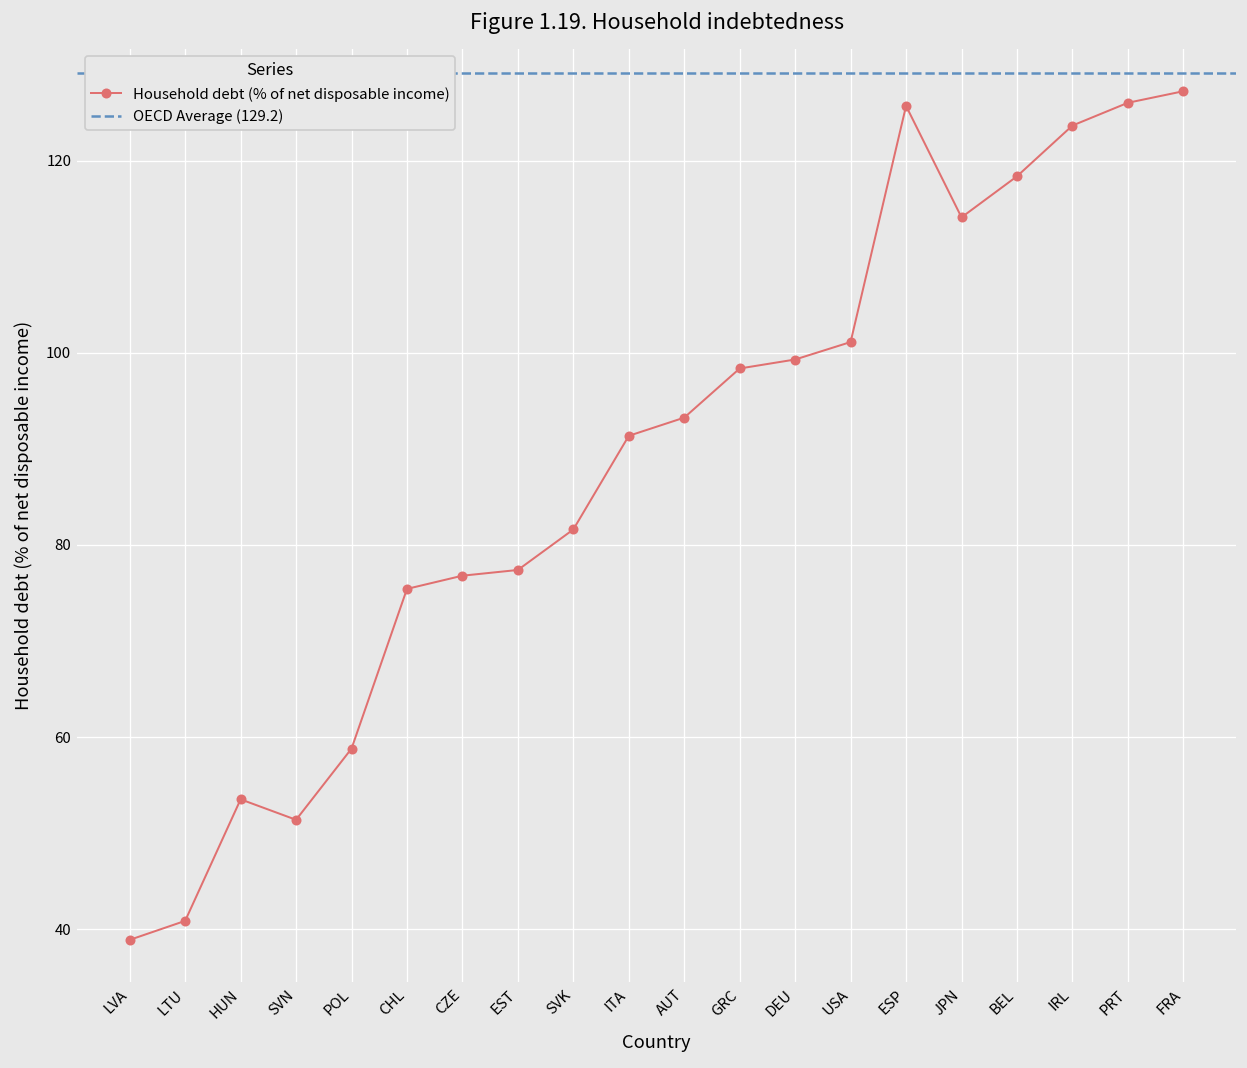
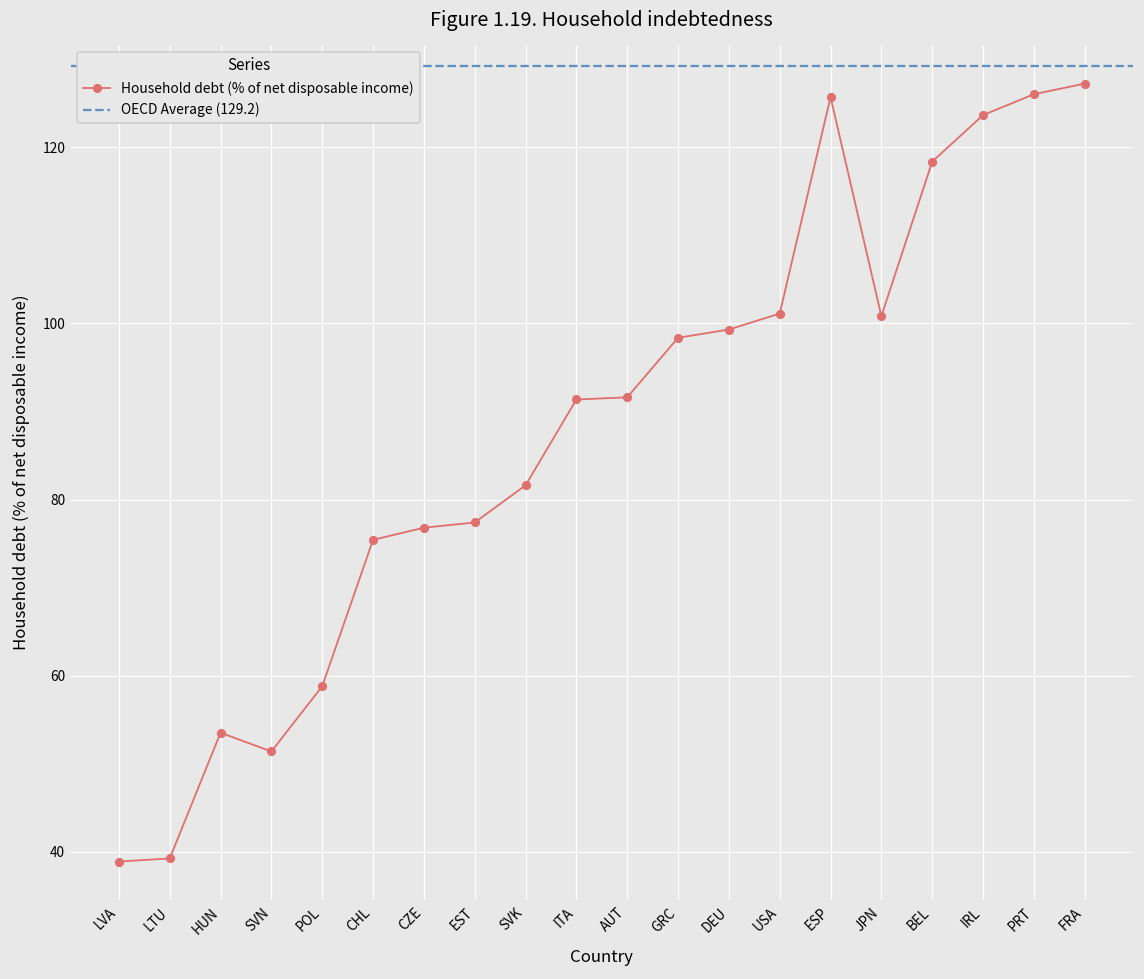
  {
    "LVA": 39,
-   "LTU": 41,
+   "LTU": 39,
    "HUN": 54,
    "SVN": 51,
    "POL": 59,
    "CHL": 75,
    "CZE": 77,
    "EST": 77,
    "SVK": 82,
    "ITA": 91,
-   "AUT": 93,
+   "AUT": 92,
    "GRC": 98,
    "DEU": 99,
    "USA": 101,
    "ESP": 126,
-   "JPN": 114,
+   "JPN": 101,
    "BEL": 118,
    "IRL": 124,
    "PRT": 126,
    "FRA": 127
  }
